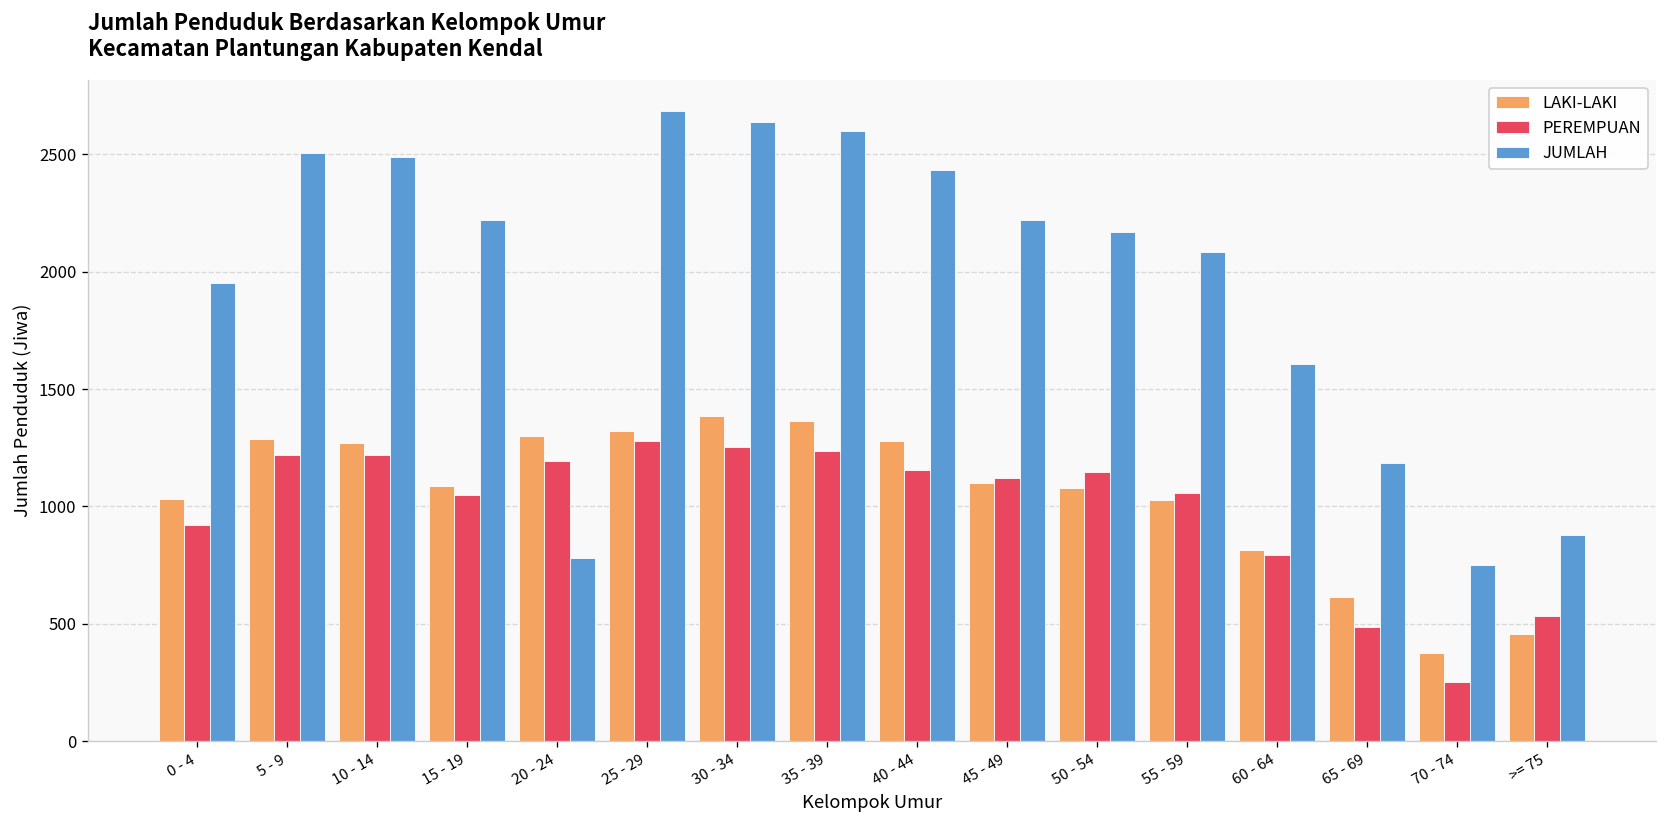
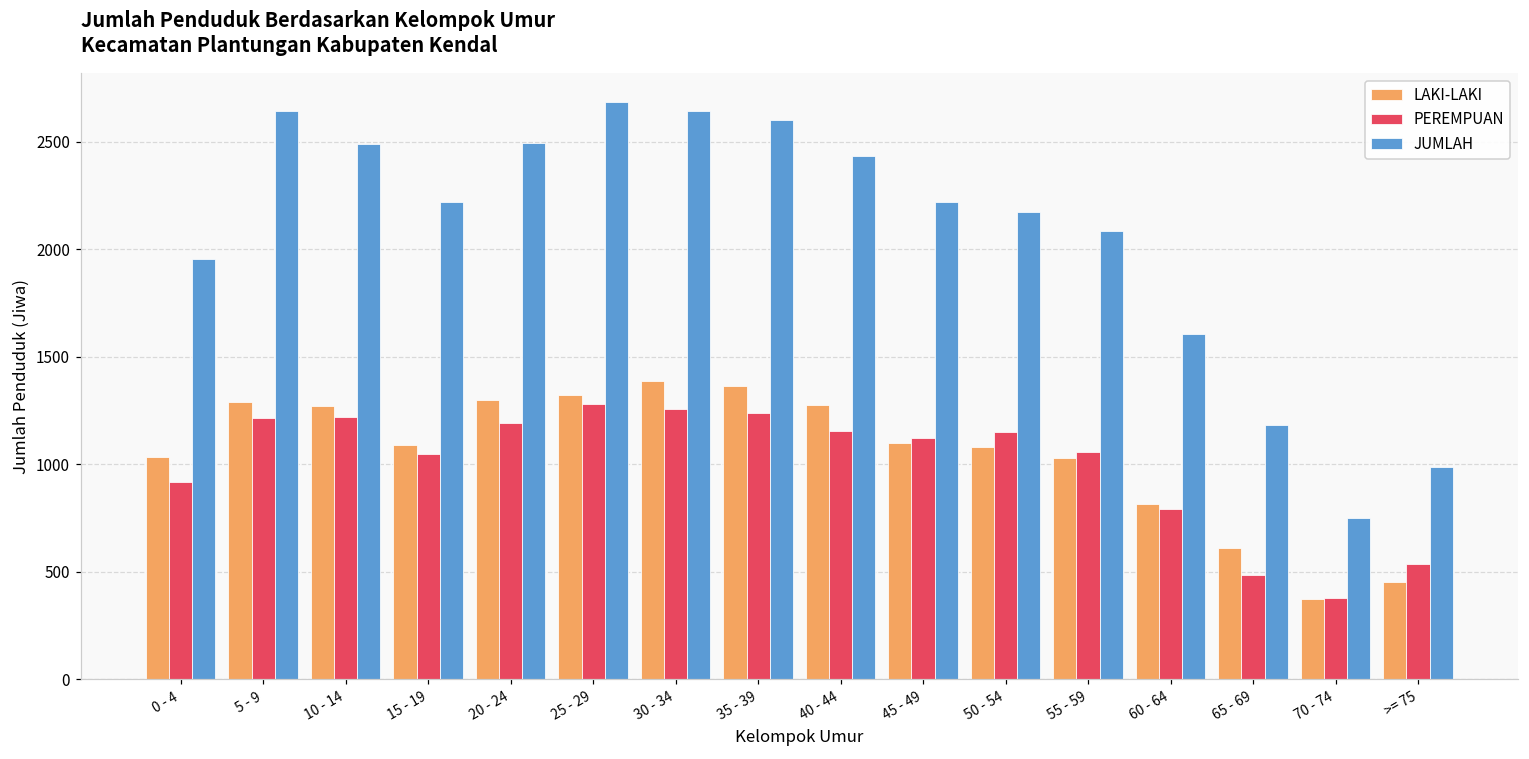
  {
    "LAKI-LAKI": {
      "0 - 4": 1030,
      "5 - 9": 1290,
      "10 - 14": 1270,
      "15 - 19": 1090,
      "20 - 24": 1300,
      "25 - 29": 1320,
      "30 - 34": 1390,
      "35 - 39": 1360,
      "40 - 44": 1280,
      "45 - 49": 1100,
      "50 - 54": 1080,
      "55 - 59": 1030,
      "60 - 64": 820,
      "65 - 69": 610,
      "70 - 74": 370,
      ">= 75": 450
    },
    "PEREMPUAN": {
      "0 - 4": 920,
      "5 - 9": 1220,
      "10 - 14": 1220,
      "15 - 19": 1050,
      "20 - 24": 1190,
      "25 - 29": 1280,
      "30 - 34": 1260,
      "35 - 39": 1240,
      "40 - 44": 1160,
      "45 - 49": 1120,
      "50 - 54": 1150,
      "55 - 59": 1060,
      "60 - 64": 790,
      "65 - 69": 490,
-     "70 - 74": 250,
+     "70 - 74": 380,
      ">= 75": 530
    },
    "JUMLAH": {
      "0 - 4": 1950,
-     "5 - 9": 2510,
+     "5 - 9": 2640,
      "10 - 14": 2490,
      "15 - 19": 2220,
-     "20 - 24": 780,
+     "20 - 24": 2490,
      "25 - 29": 2680,
      "30 - 34": 2640,
      "35 - 39": 2600,
      "40 - 44": 2430,
      "45 - 49": 2220,
      "50 - 54": 2170,
      "55 - 59": 2080,
      "60 - 64": 1610,
      "65 - 69": 1180,
      "70 - 74": 750,
-     ">= 75": 880
+     ">= 75": 990
    }
  }
